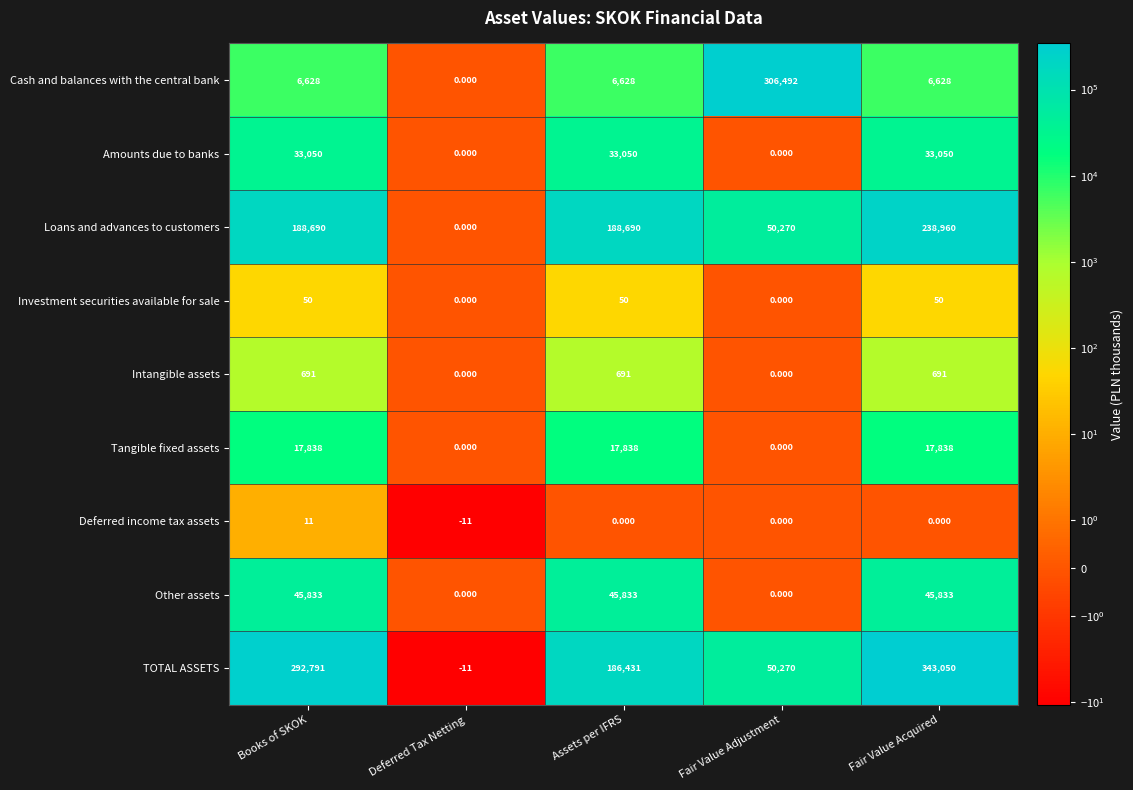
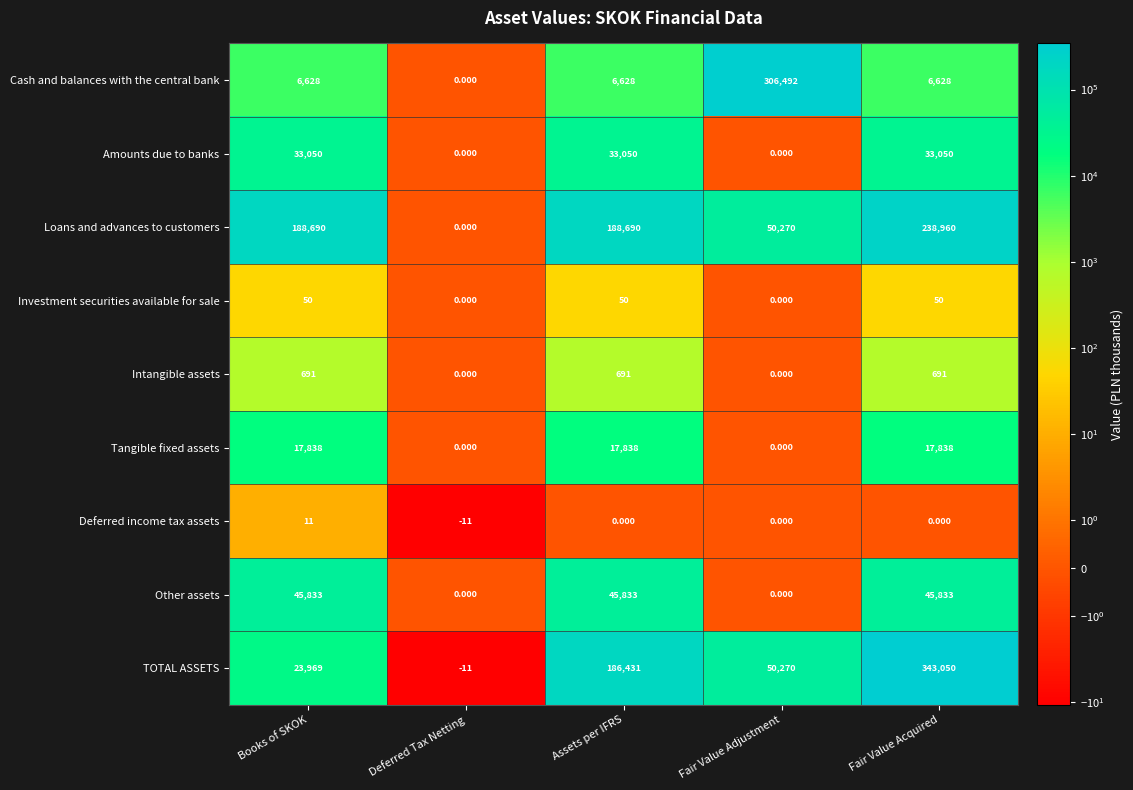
  {
    "Cash and balances with the central bank": {
      "Books of SKOK": "6,628",
      "Deferred Tax Netting": "0.000",
      "Assets per IFRS": "6,628",
      "Fair Value Adjustment": "306,492",
      "Fair Value Acquired": "6,628"
    },
    "Amounts due to banks": {
      "Books of SKOK": "33,050",
      "Deferred Tax Netting": "0.000",
      "Assets per IFRS": "33,050",
      "Fair Value Adjustment": "0.000",
      "Fair Value Acquired": "33,050"
    },
    "Loans and advances to customers": {
      "Books of SKOK": "188,690",
      "Deferred Tax Netting": "0.000",
      "Assets per IFRS": "188,690",
      "Fair Value Adjustment": "50,270",
      "Fair Value Acquired": "238,960"
    },
    "Investment securities available for sale": {
      "Books of SKOK": "50",
      "Deferred Tax Netting": "0.000",
      "Assets per IFRS": "50",
      "Fair Value Adjustment": "0.000",
      "Fair Value Acquired": "50"
    },
    "Intangible assets": {
      "Books of SKOK": "691",
      "Deferred Tax Netting": "0.000",
      "Assets per IFRS": "691",
      "Fair Value Adjustment": "0.000",
      "Fair Value Acquired": "691"
    },
    "Tangible fixed assets": {
      "Books of SKOK": "17,838",
      "Deferred Tax Netting": "0.000",
      "Assets per IFRS": "17,838",
      "Fair Value Adjustment": "0.000",
      "Fair Value Acquired": "17,838"
    },
    "Deferred income tax assets": {
      "Books of SKOK": "11",
      "Deferred Tax Netting": "-11",
      "Assets per IFRS": "0.000",
      "Fair Value Adjustment": "0.000",
      "Fair Value Acquired": "0.000"
    },
    "Other assets": {
      "Books of SKOK": "45,833",
      "Deferred Tax Netting": "0.000",
      "Assets per IFRS": "45,833",
      "Fair Value Adjustment": "0.000",
      "Fair Value Acquired": "45,833"
    },
    "TOTAL ASSETS": {
-     "Books of SKOK": "292,791",
+     "Books of SKOK": "23,969",
      "Deferred Tax Netting": "-11",
      "Assets per IFRS": "186,431",
      "Fair Value Adjustment": "50,270",
      "Fair Value Acquired": "343,050"
    }
  }
